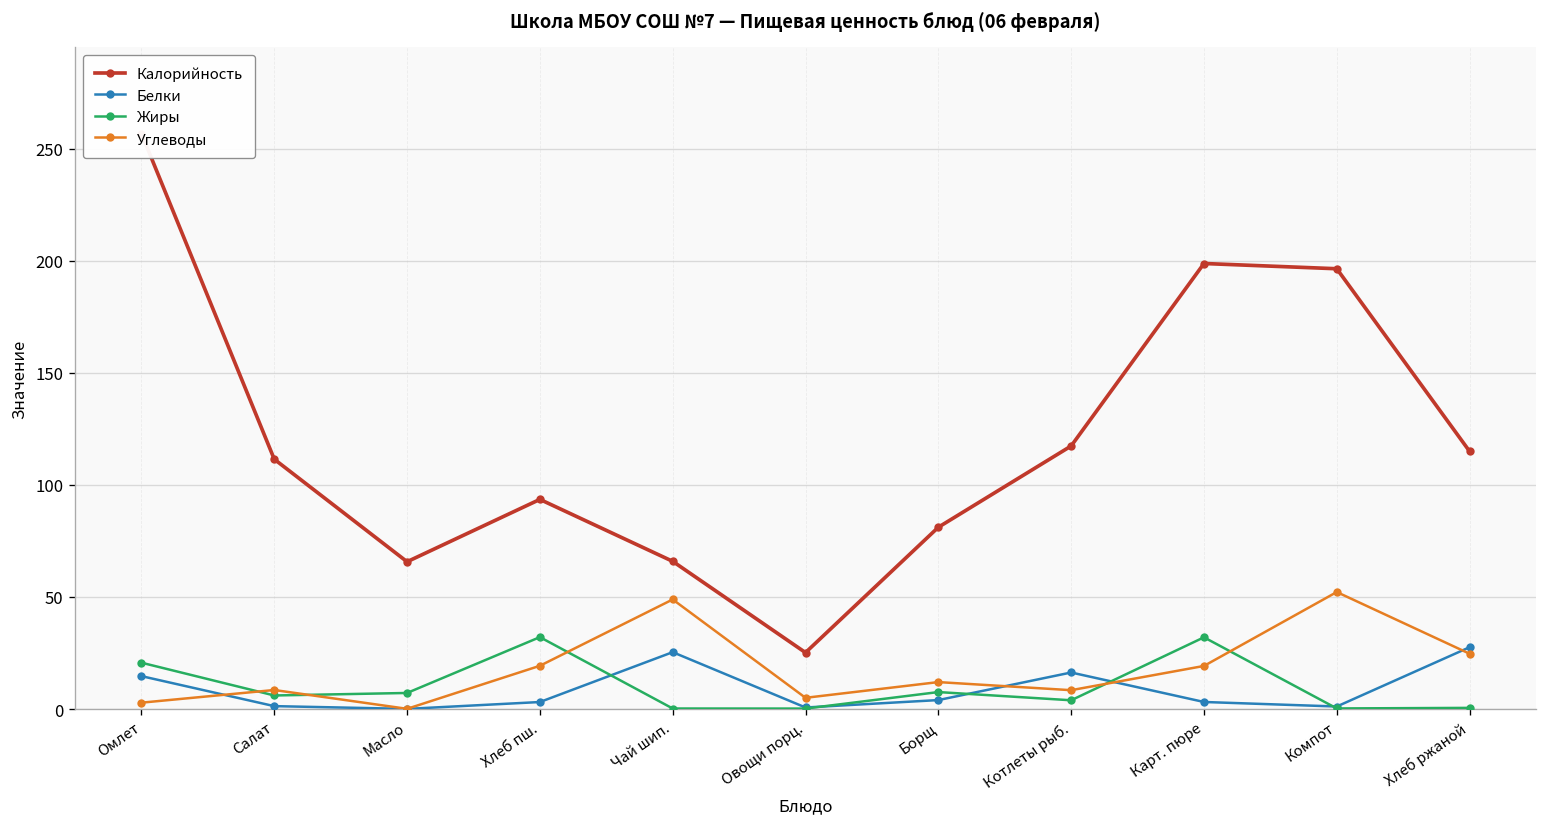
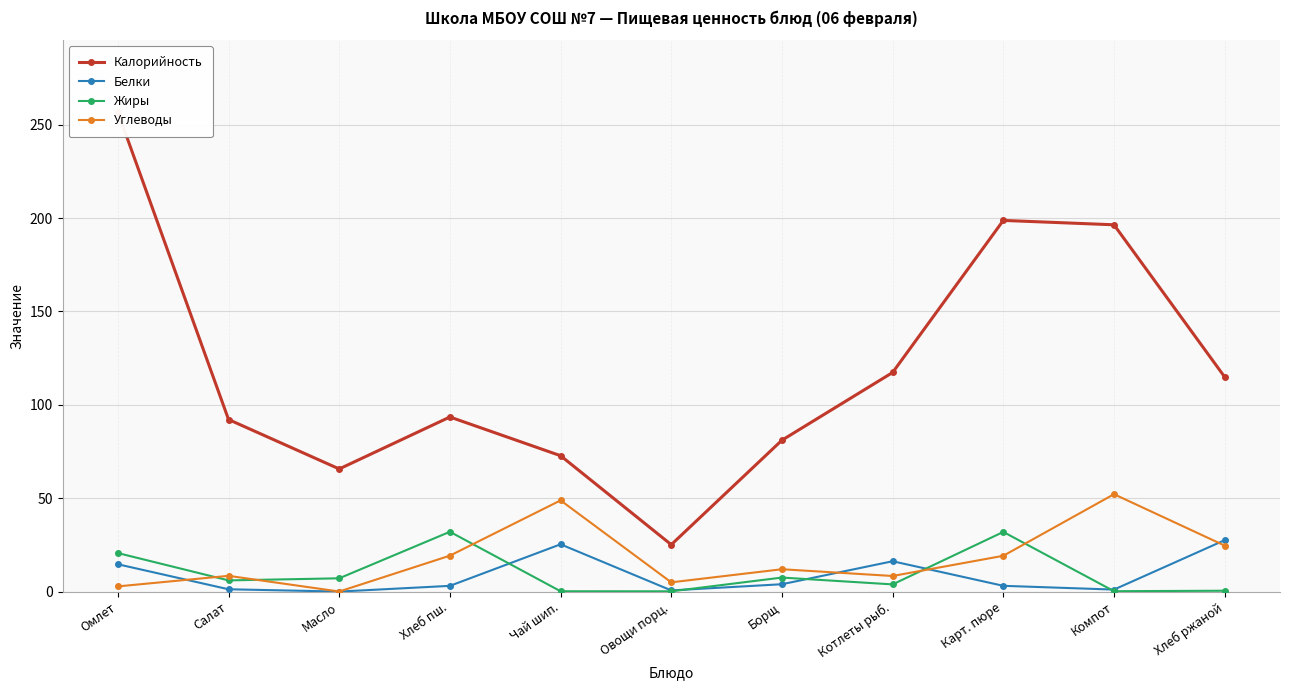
  {
    "Калорийность": {
-     "Салат": 111,
+     "Салат": 92,
      "Масло": 66,
      "Хлеб пш.": 94,
-     "Чай шип.": 66,
+     "Чай шип.": 73,
      "Овощи порц.": 25,
      "Борщ": 81,
      "Котлеты рыб.": 117,
      "Карт. пюре": 199,
      "Компот": 196,
      "Хлеб ржаной": 115
    },
    "Белки": {
      "Омлет": 15,
      "Салат": 1,
      "Хлеб пш.": 3,
      "Чай шип.": 25,
      "Борщ": 4,
      "Котлеты рыб.": 16,
      "Карт. пюре": 3,
      "Хлеб ржаной": 28
    },
    "Жиры": {
      "Омлет": 21,
      "Салат": 6,
      "Масло": 7,
      "Хлеб пш.": 32,
      "Чай шип.": 0,
      "Борщ": 8,
      "Котлеты рыб.": 4,
      "Карт. пюре": 32,
      "Хлеб ржаной": 1
    },
    "Углеводы": {
      "Омлет": 3,
      "Салат": 9,
      "Хлеб пш.": 19,
      "Чай шип.": 49,
      "Овощи порц.": 5,
      "Борщ": 12,
      "Котлеты рыб.": 8,
      "Карт. пюре": 19,
      "Компот": 52,
      "Хлеб ржаной": 25
    }
  }
